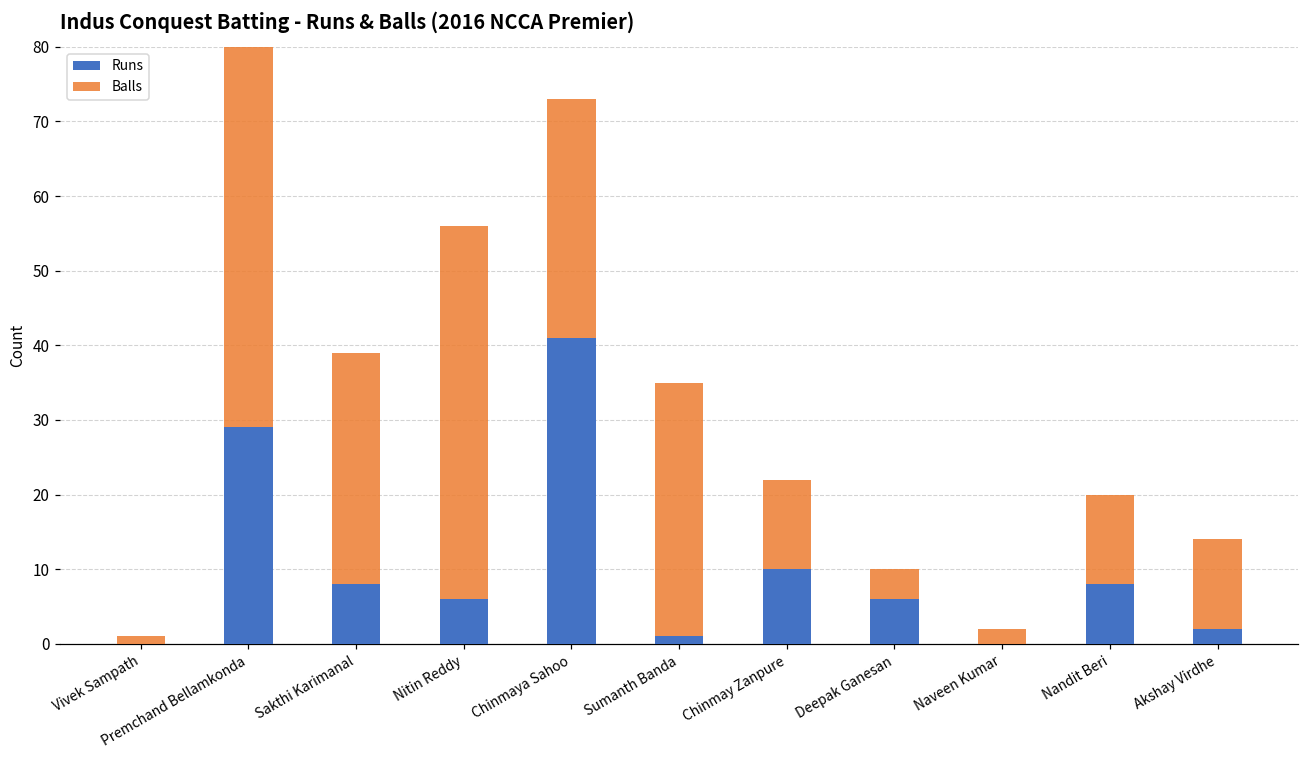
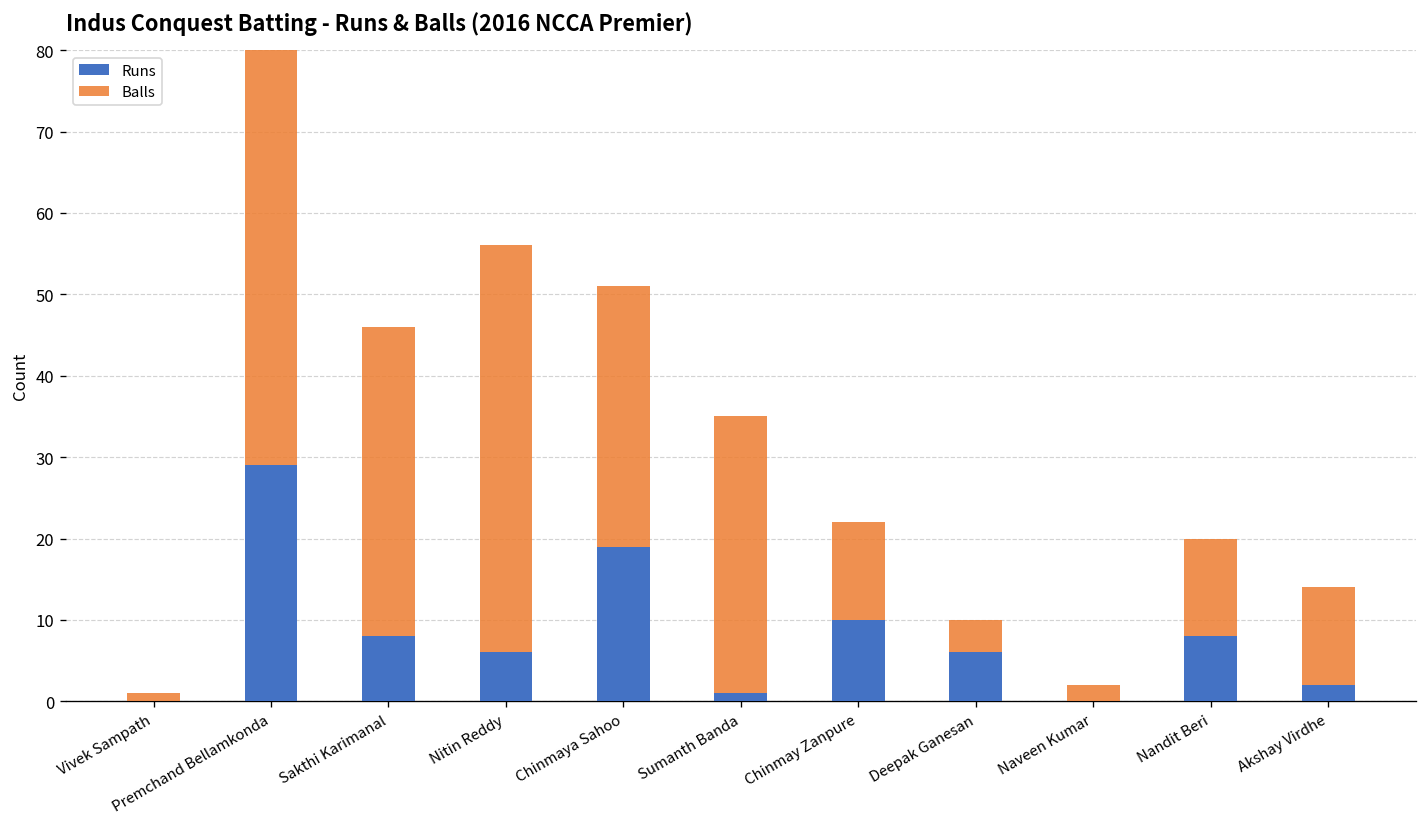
  {
    "Runs": {
      "Vivek Sampath": 0,
      "Premchand Bellamkonda": 29,
      "Sakthi Karimanal": 8,
      "Nitin Reddy": 6,
-     "Chinmaya Sahoo": 41,
+     "Chinmaya Sahoo": 19,
      "Sumanth Banda": 1,
      "Chinmay Zanpure": 10,
      "Deepak Ganesan": 6,
      "Naveen Kumar": 0,
      "Nandit Beri": 8,
      "Akshay Virdhe": 2
    },
    "Balls": {
      "Vivek Sampath": 1,
-     "Sakthi Karimanal": 31,
+     "Sakthi Karimanal": 38,
      "Nitin Reddy": 50,
      "Chinmaya Sahoo": 32,
      "Sumanth Banda": 34,
      "Chinmay Zanpure": 12,
      "Deepak Ganesan": 4,
      "Naveen Kumar": 2,
      "Nandit Beri": 12,
      "Akshay Virdhe": 12
    }
  }
